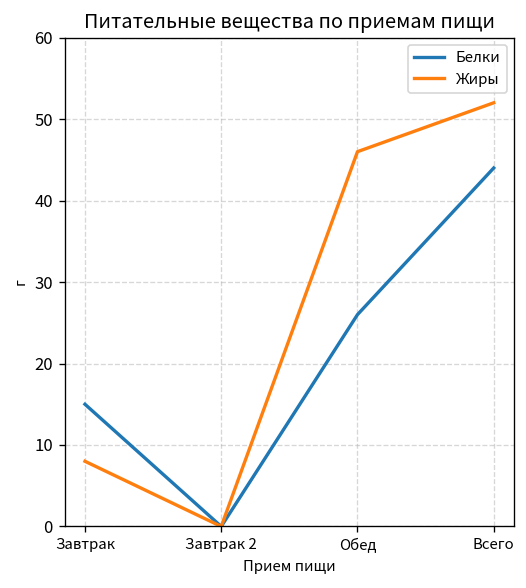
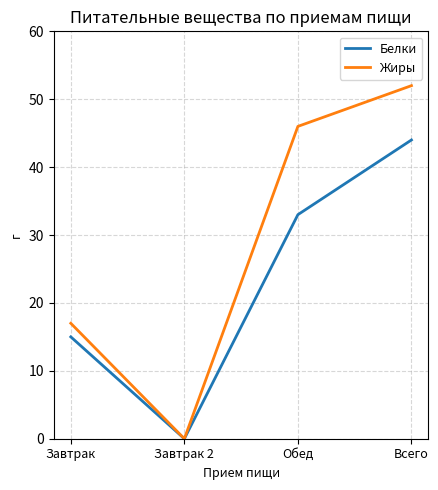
  {
    "Белки": {
      "Завтрак": 15,
-     "Обед": 26,
+     "Обед": 33,
      "Всего": 44
    },
    "Жиры": {
-     "Завтрак": 8,
+     "Завтрак": 17,
      "Обед": 46,
      "Всего": 52
    }
  }
